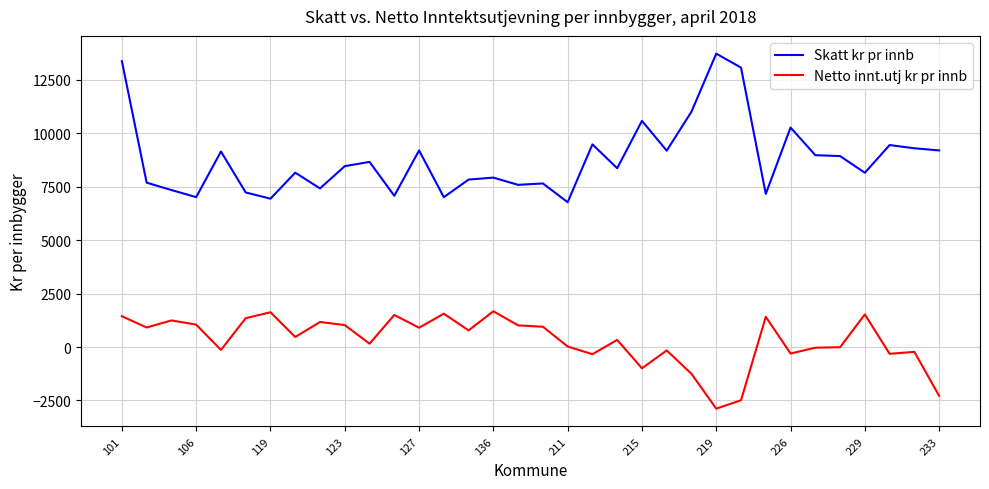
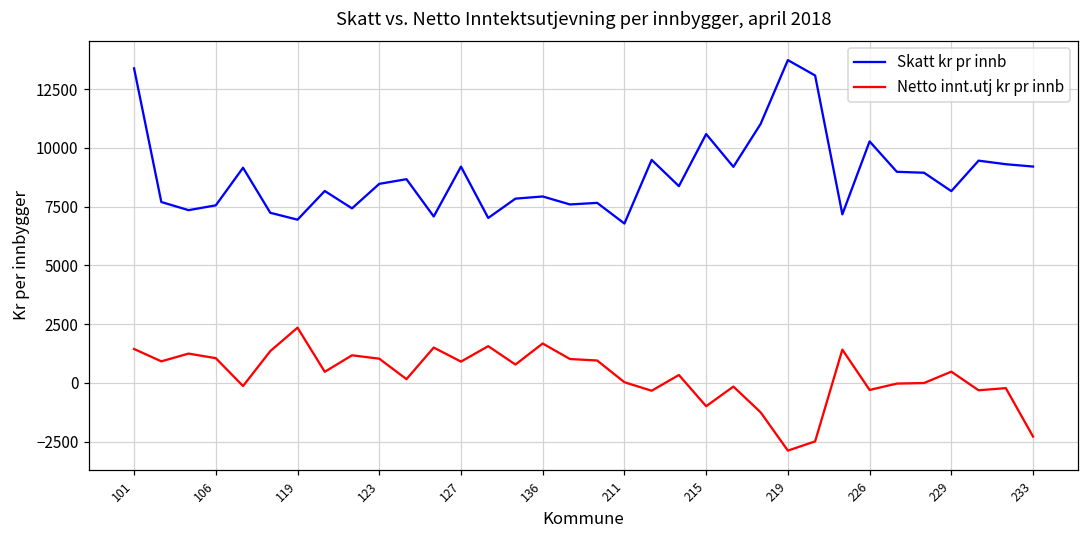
  {
    "Skatt kr pr innb": {
      "101": 13400,
-     "106": 7000,
+     "106": 7600,
      "119": 6900,
      "123": 8500,
      "127": 9200,
      "136": 7900,
      "211": 6800,
      "215": 10600,
      "219": 13700,
      "226": 10300,
      "229": 8200,
      "233": 9200
    },
    "Netto innt.utj kr pr innb": {
      "101": 1400,
      "106": 1100,
-     "119": 1600,
+     "119": 2300,
      "123": 1000,
      "127": 900,
      "136": 1700,
      "211": 0,
      "215": -1000,
      "219": -2900,
      "226": -300,
-     "229": 1500,
+     "229": 500,
      "233": -2300
    }
  }
